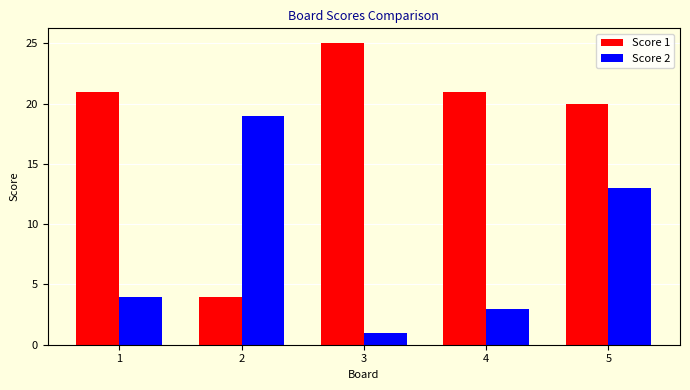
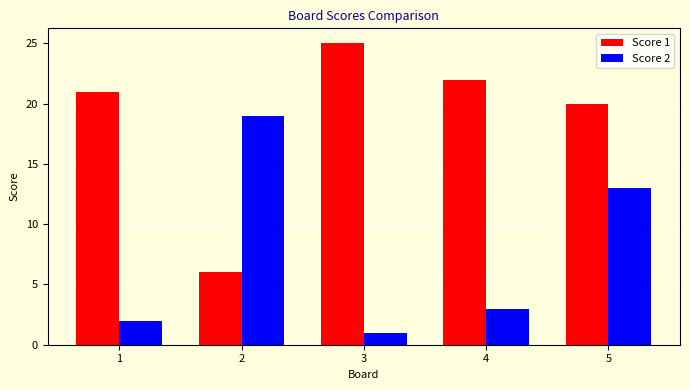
  {
    "Score 1": {
      "1": 21,
-     "2": 4,
+     "2": 6,
      "3": 25,
-     "4": 21,
+     "4": 22,
      "5": 20
    },
    "Score 2": {
-     "1": 4,
+     "1": 2,
      "2": 19,
      "3": 1,
      "4": 3,
      "5": 13
    }
  }
